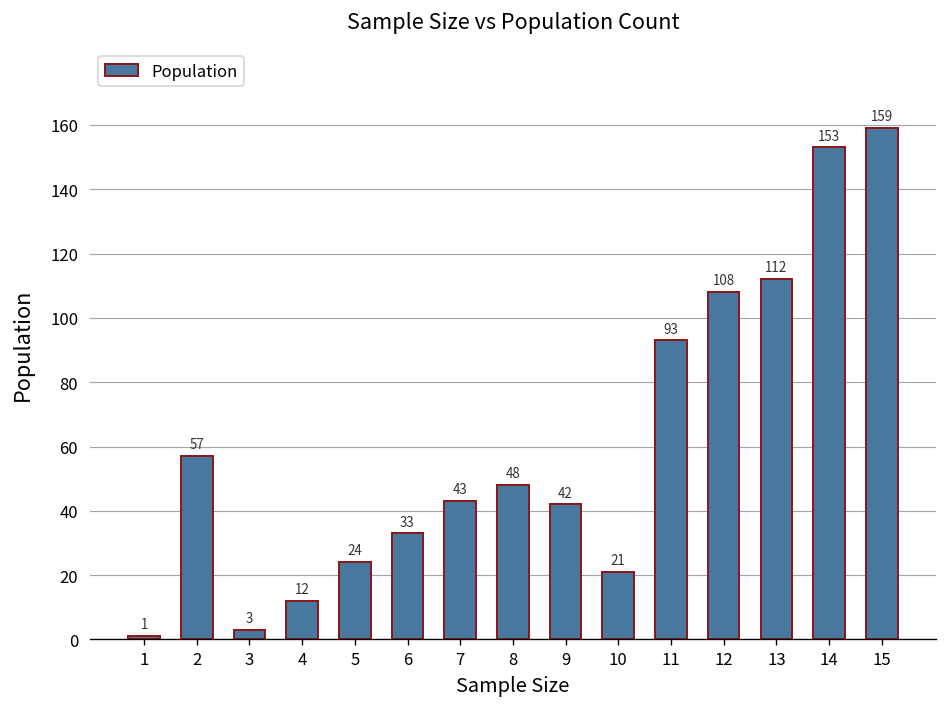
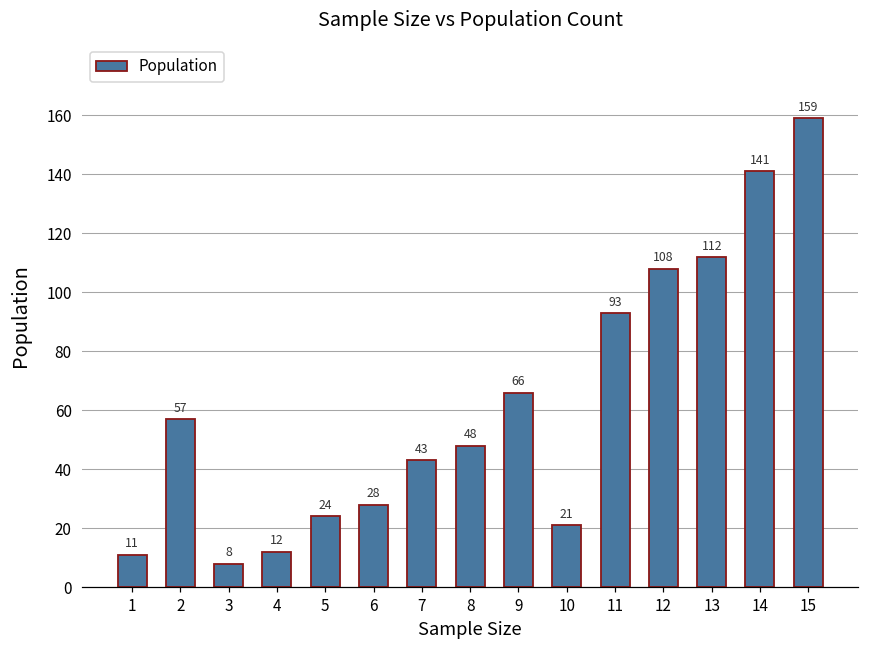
  {
-   "1": 1,
+   "1": 11,
    "2": 57,
-   "3": 3,
+   "3": 8,
    "4": 12,
    "5": 24,
-   "6": 33,
+   "6": 28,
    "7": 43,
    "8": 48,
-   "9": 42,
+   "9": 66,
    "10": 21,
    "11": 93,
    "12": 108,
    "13": 112,
-   "14": 153,
+   "14": 141,
    "15": 159
  }
